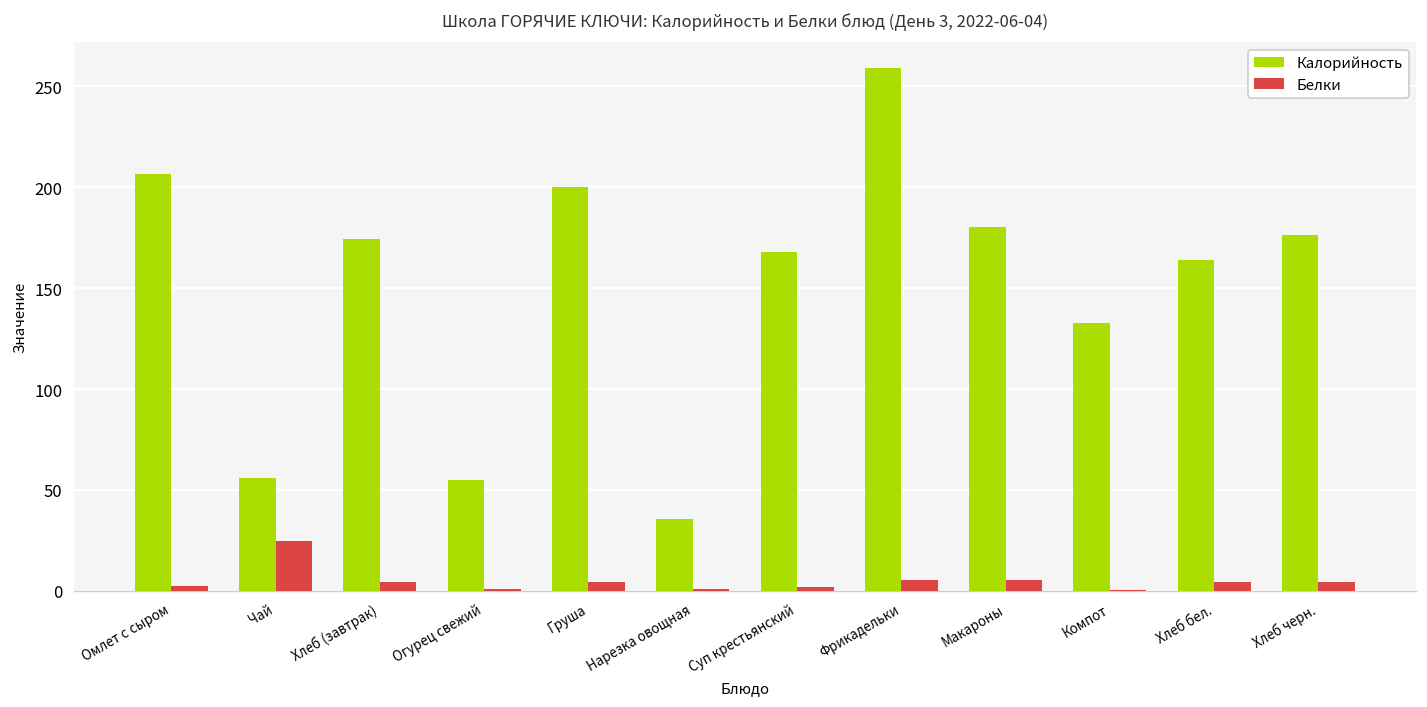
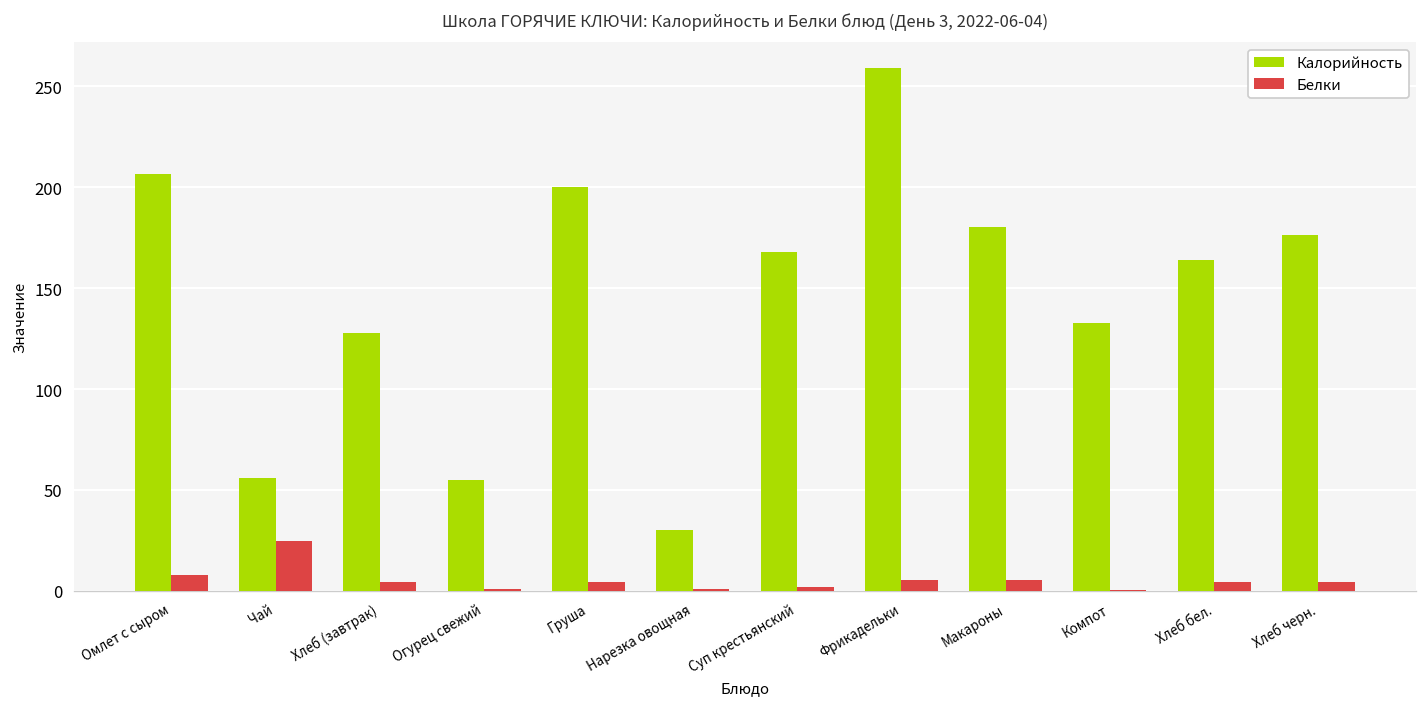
  {
    "Калорийность": {
      "Омлет с сыром": 206,
      "Чай": 56,
-     "Хлеб (завтрак)": 175,
+     "Хлеб (завтрак)": 128,
      "Огурец свежий": 55,
      "Груша": 200,
-     "Нарезка овощная": 36,
+     "Нарезка овощная": 30,
      "Суп крестьянский": 168,
      "Фрикадельки": 259,
      "Макароны": 180,
      "Компот": 133,
      "Хлеб бел.": 164,
      "Хлеб черн.": 176
    },
    "Белки": {
-     "Омлет с сыром": 3,
+     "Омлет с сыром": 8,
      "Чай": 25,
      "Хлеб (завтрак)": 5,
      "Груша": 5,
      "Суп крестьянский": 2,
      "Фрикадельки": 5,
      "Макароны": 5,
      "Хлеб бел.": 4,
      "Хлеб черн.": 4
    }
  }
